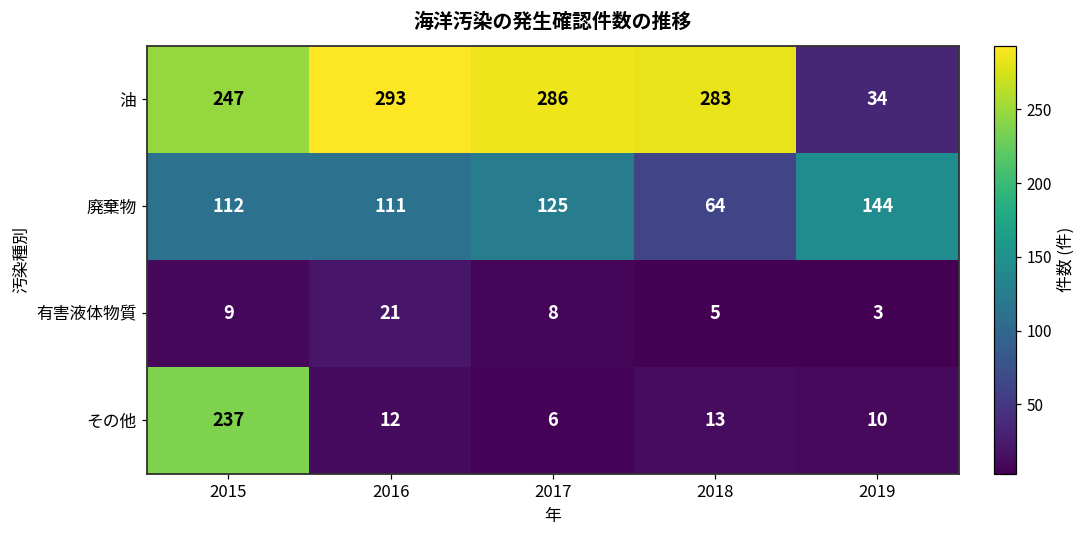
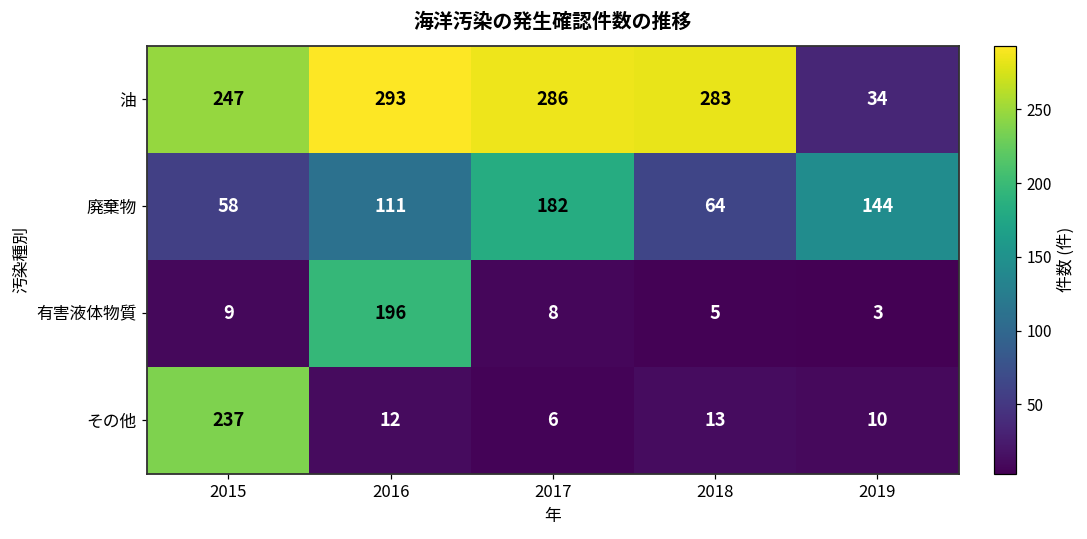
  {
    "油": {
      "2015": 247,
      "2016": 293,
      "2017": 286,
      "2018": 283,
      "2019": 34
    },
    "廃棄物": {
-     "2015": 112,
+     "2015": 58,
      "2016": 111,
-     "2017": 125,
+     "2017": 182,
      "2018": 64,
      "2019": 144
    },
    "有害液体物質": {
      "2015": 9,
-     "2016": 21,
+     "2016": 196,
      "2017": 8,
      "2018": 5,
      "2019": 3
    },
    "その他": {
      "2015": 237,
      "2016": 12,
      "2017": 6,
      "2018": 13,
      "2019": 10
    }
  }
